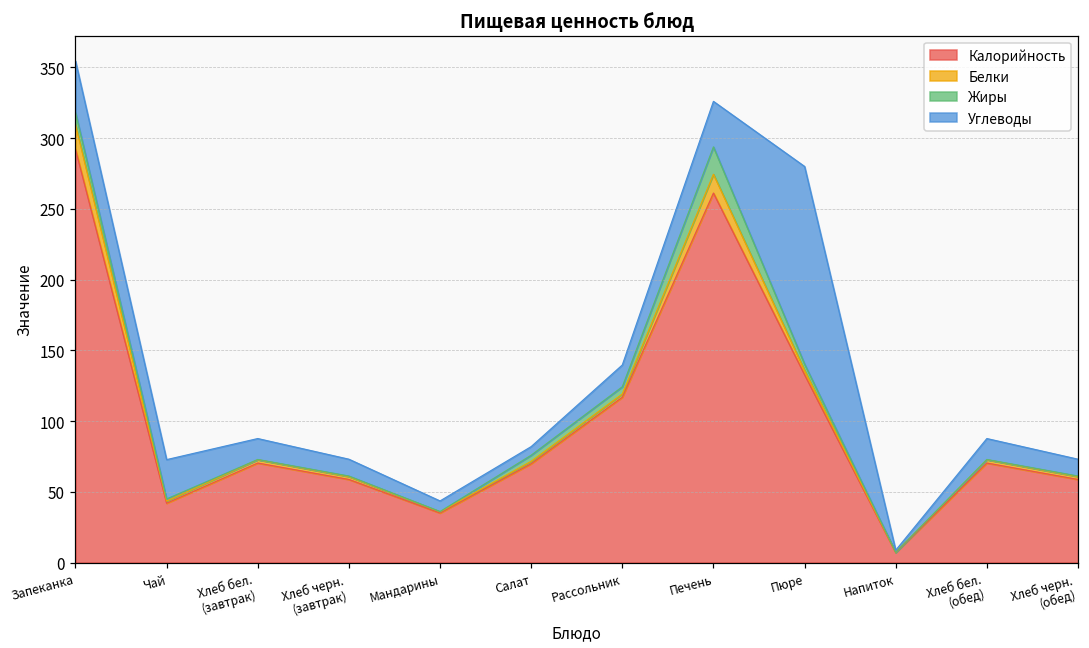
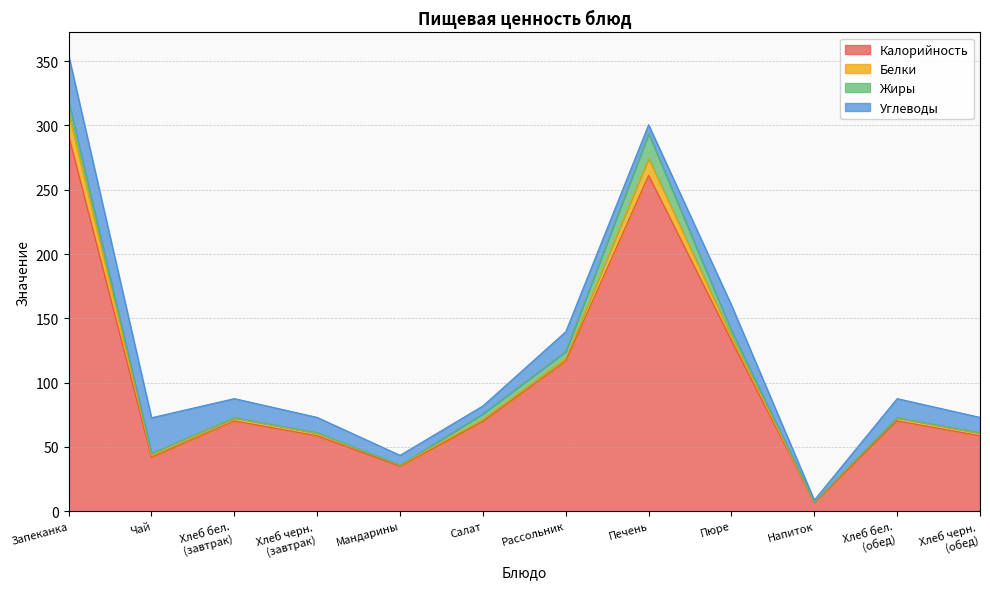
  {
    "Калорийность": {
      "Запеканка": 292,
      "Хлеб бел. (завтрак)": 70,
      "Хлеб черн. (завтрак)": 59,
      "Рассольник": 117,
      "Печень": 261,
      "Пюре": 133,
      "Хлеб бел. (обед)": 70,
      "Хлеб черн. (обед)": 59
    },
    "Белки": {
      "Запеканка": 18,
      "Рассольник": 2,
      "Печень": 13,
      "Пюре": 3
    },
    "Жиры": {
      "Запеканка": 9,
      "Салат": 4,
      "Рассольник": 5,
      "Печень": 19,
      "Пюре": 4
    },
    "Углеводы": {
      "Запеканка": 36,
      "Чай": 28,
      "Хлеб бел. (завтрак)": 15,
      "Хлеб черн. (завтрак)": 12,
      "Мандарины": 8,
      "Салат": 6,
      "Рассольник": 15,
-     "Печень": 32,
-     "Пюре": 140,
+     "Печень": 7,
+     "Пюре": 20,
      "Хлеб бел. (обед)": 15,
      "Хлеб черн. (обед)": 12
    }
  }
